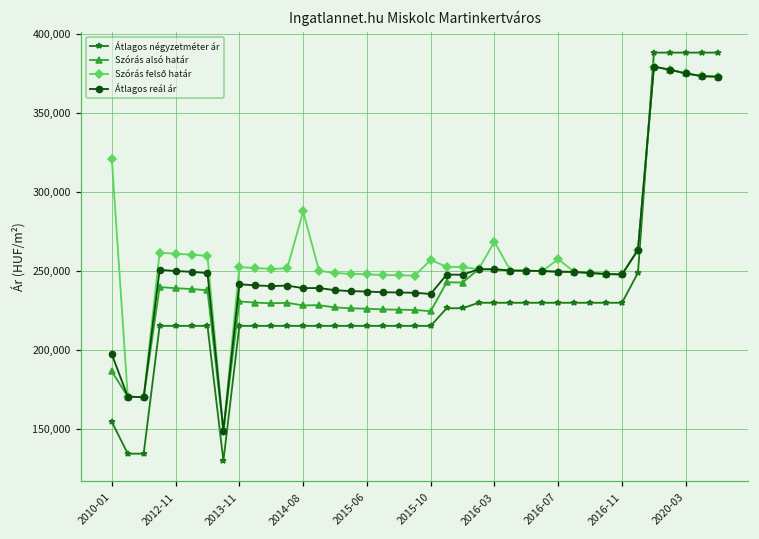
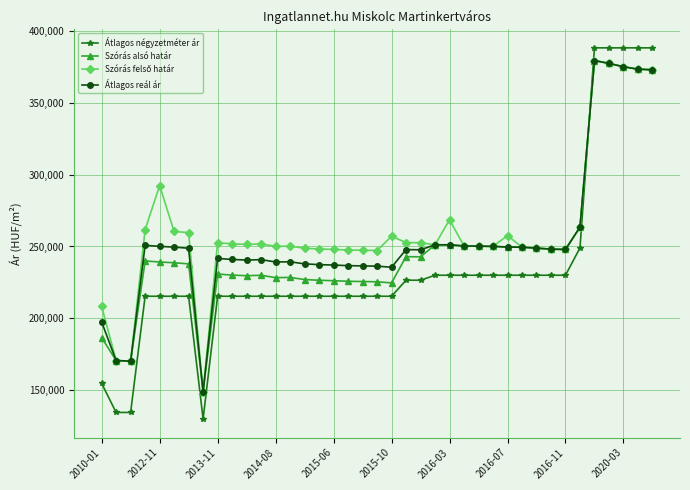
  {
    "Szórás felső határ": {
-     "2010-01": "321,000",
-     "2012-11": "261,000",
+     "2010-01": "208,000",
+     "2012-11": "292,000",
      "2013-11": "253,000",
-     "2014-08": "288,000",
+     "2014-08": "250,000",
      "2015-06": "248,000",
      "2015-10": "257,000",
      "2016-03": "269,000",
      "2016-07": "258,000"
    }
  }
